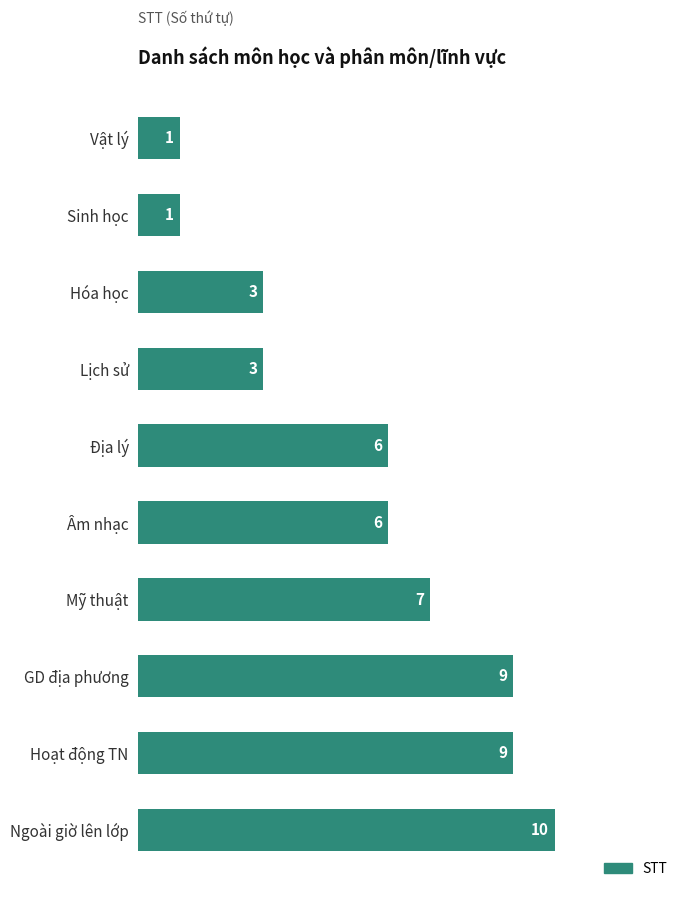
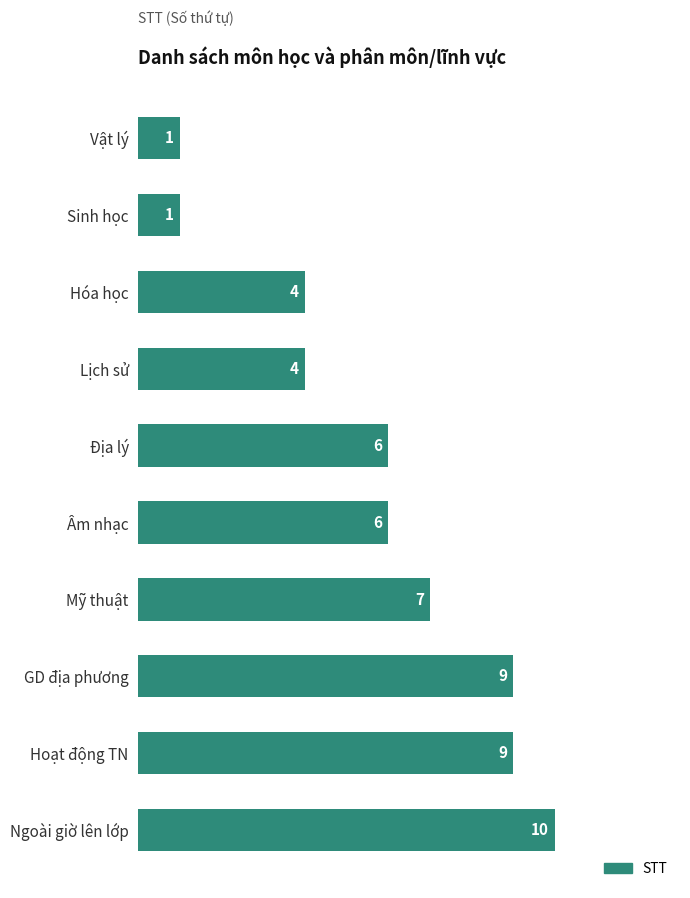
  {
    "Vật lý": 1,
    "Sinh học": 1,
-   "Hóa học": 3,
-   "Lịch sử": 3,
+   "Hóa học": 4,
+   "Lịch sử": 4,
    "Địa lý": 6,
    "Âm nhạc": 6,
    "Mỹ thuật": 7,
    "GD địa phương": 9,
    "Hoạt động TN": 9,
    "Ngoài giờ lên lớp": 10
  }
